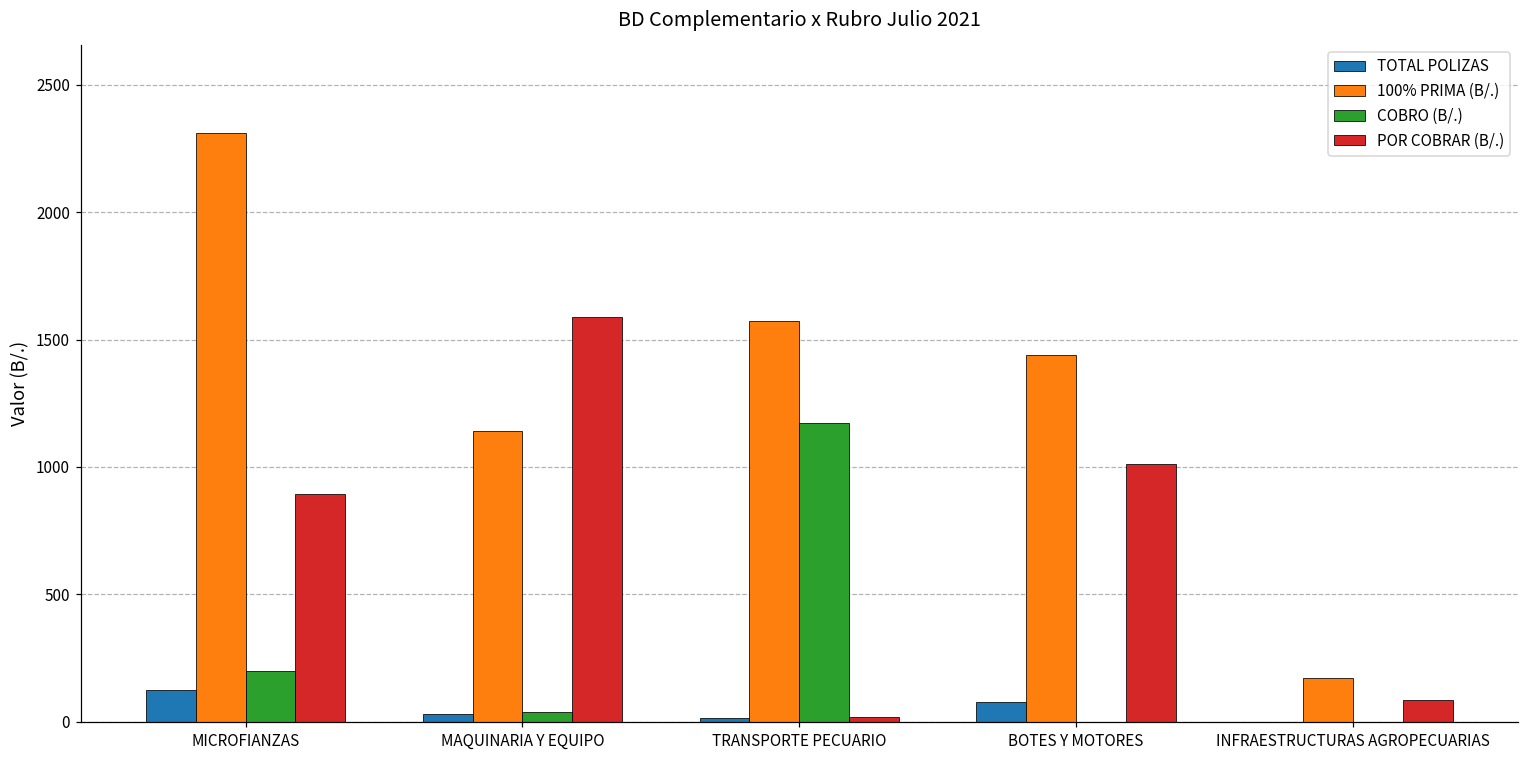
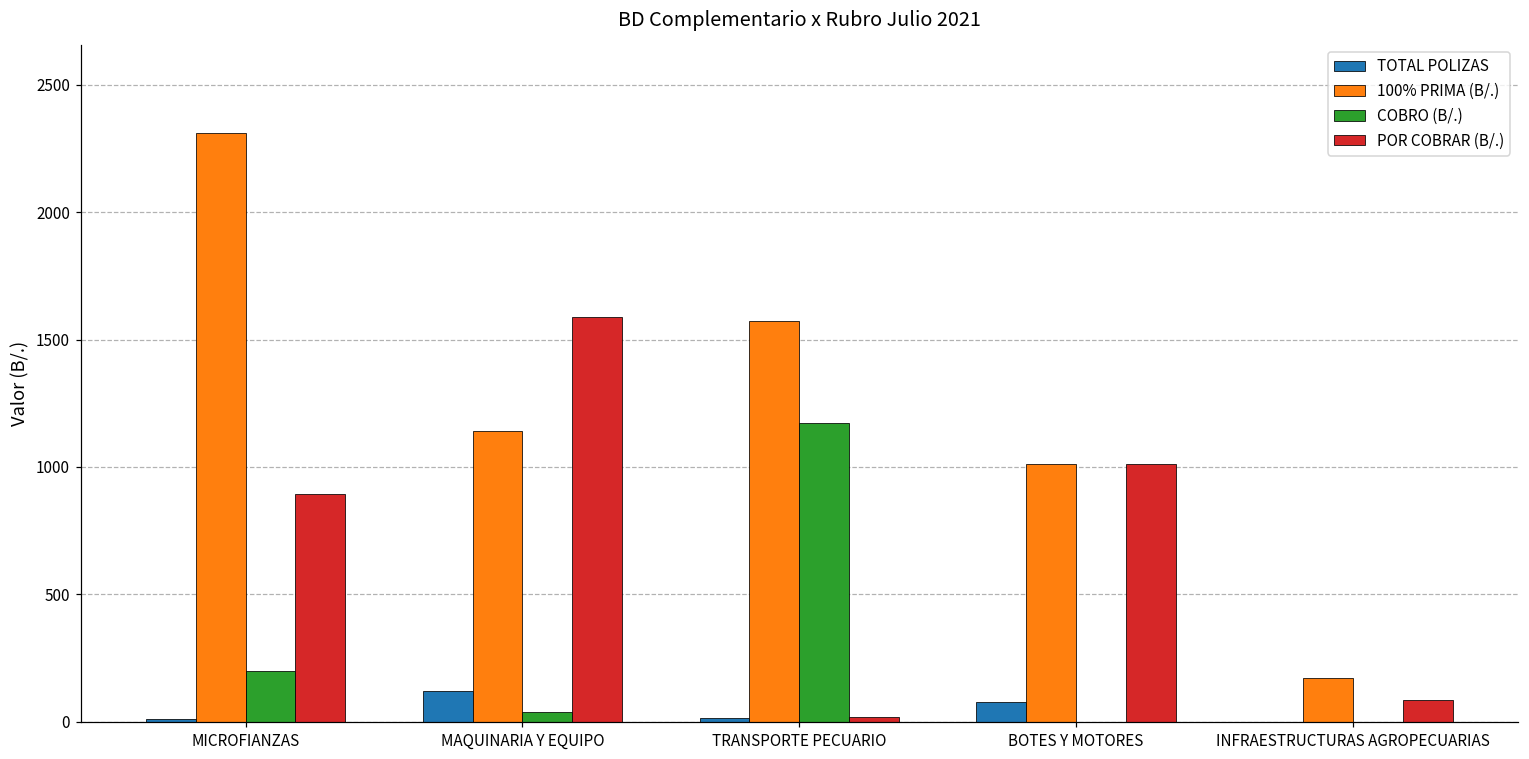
  {
    "TOTAL POLIZAS": {
-     "MICROFIANZAS": 130,
-     "MAQUINARIA Y EQUIPO": 30,
+     "MICROFIANZAS": 10,
+     "MAQUINARIA Y EQUIPO": 120,
      "TRANSPORTE PECUARIO": 20,
      "BOTES Y MOTORES": 80
    },
    "100% PRIMA (B/.)": {
      "MICROFIANZAS": 2310,
      "MAQUINARIA Y EQUIPO": 1140,
      "TRANSPORTE PECUARIO": 1570,
-     "BOTES Y MOTORES": 1440,
+     "BOTES Y MOTORES": 1010,
      "INFRAESTRUCTURAS AGROPECUARIAS": 170
    },
    "COBRO (B/.)": {
      "MICROFIANZAS": 200,
      "MAQUINARIA Y EQUIPO": 40,
      "TRANSPORTE PECUARIO": 1170,
      "BOTES Y MOTORES": 0,
      "INFRAESTRUCTURAS AGROPECUARIAS": 0
    },
    "POR COBRAR (B/.)": {
      "MICROFIANZAS": 900,
      "MAQUINARIA Y EQUIPO": 1590,
      "TRANSPORTE PECUARIO": 20,
      "BOTES Y MOTORES": 1010,
      "INFRAESTRUCTURAS AGROPECUARIAS": 80
    }
  }
